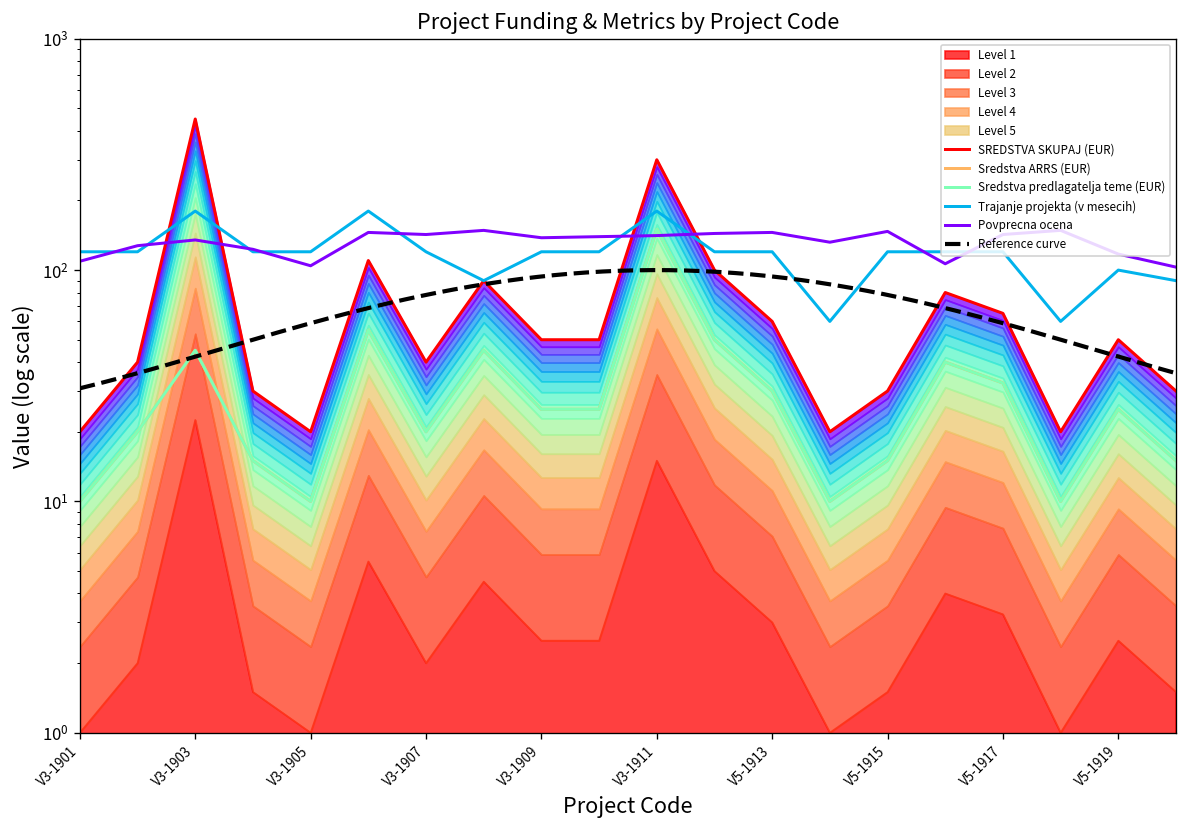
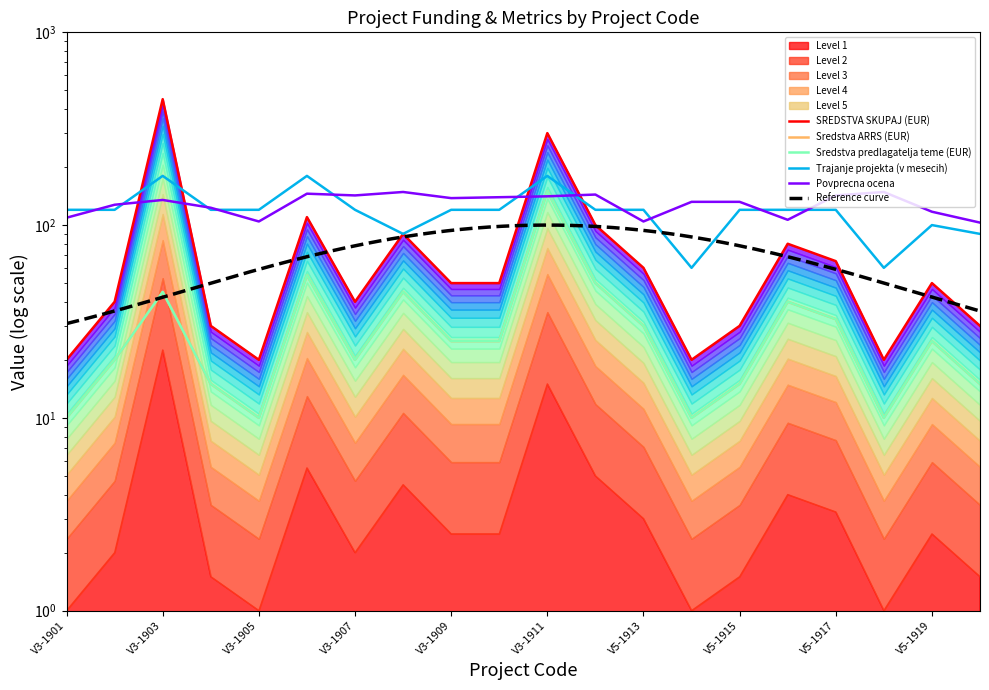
  {
    "Povprecna ocena": {
      "V3-1901": 110,
      "V3-1903": 140,
      "V3-1905": 100,
      "V3-1907": 140,
      "V3-1909": 140,
-     "V5-1913": 150,
-     "V5-1915": 150,
+     "V5-1913": 100,
+     "V5-1915": 130,
      "V5-1919": 120
    },
    "Reference curve": {
      "V3-1901": 31
    }
  }
